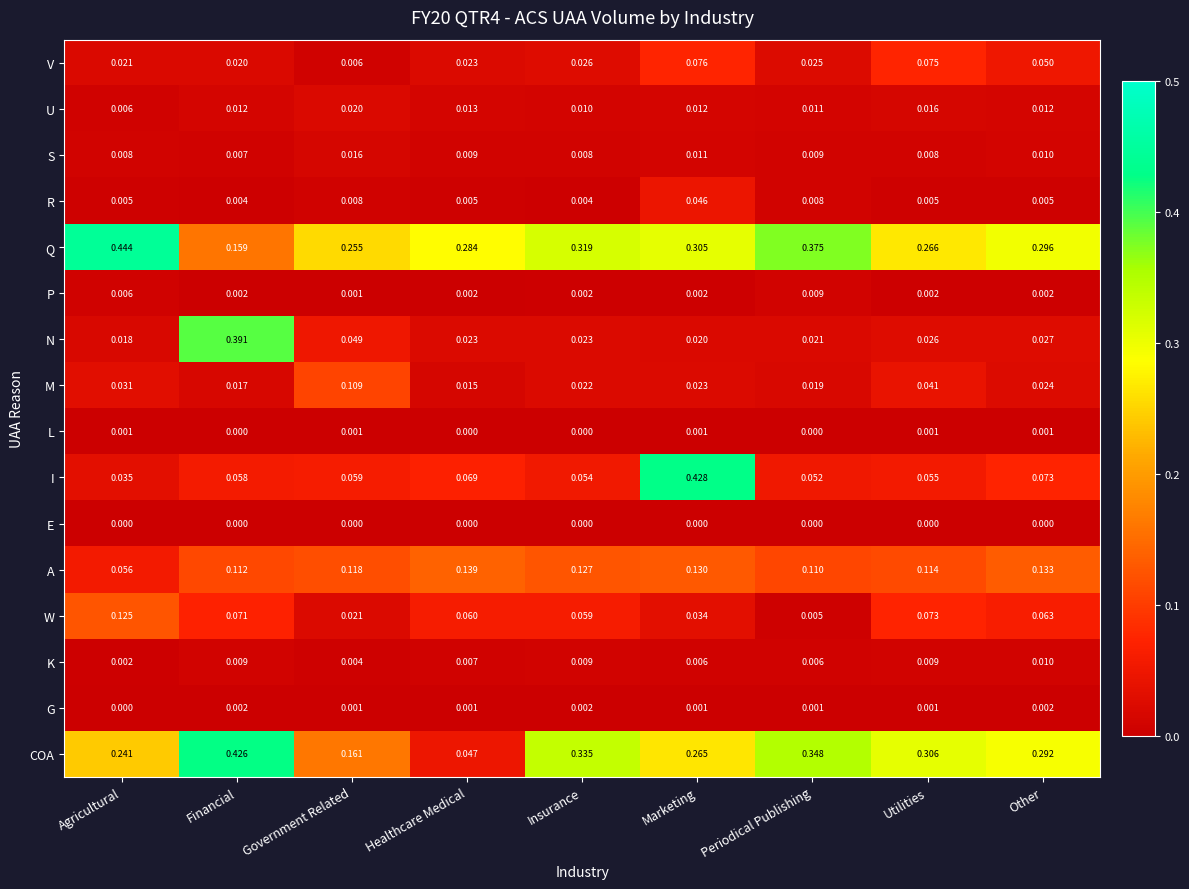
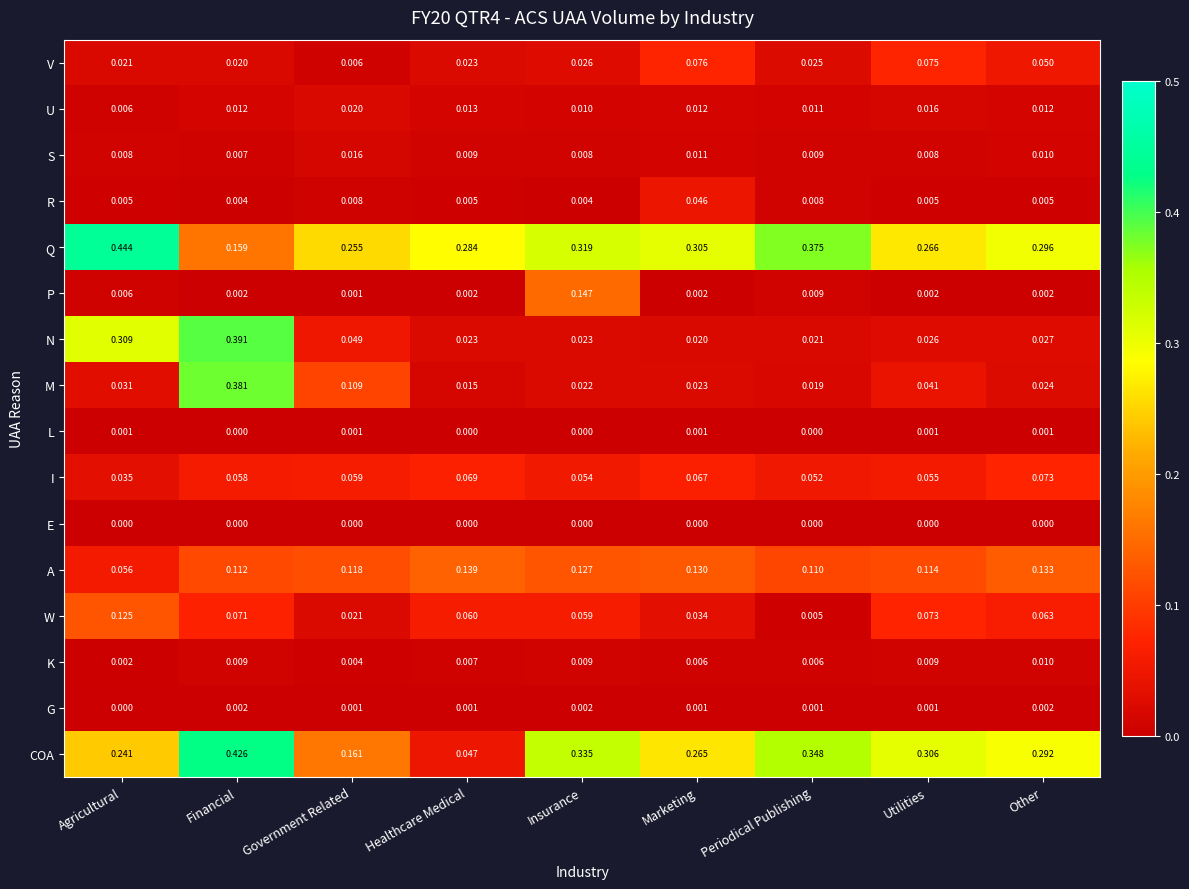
  {
    "V": {
      "Agricultural": 0.021,
      "Financial": 0.020,
      "Government Related": 0.006,
      "Healthcare Medical": 0.023,
      "Insurance": 0.026,
      "Marketing": 0.076,
      "Periodical Publishing": 0.025,
      "Utilities": 0.075,
      "Other": 0.050
    },
    "U": {
      "Agricultural": 0.006,
      "Financial": 0.012,
      "Government Related": 0.020,
      "Healthcare Medical": 0.013,
      "Insurance": 0.010,
      "Marketing": 0.012,
      "Periodical Publishing": 0.011,
      "Utilities": 0.016,
      "Other": 0.012
    },
    "S": {
      "Agricultural": 0.008,
      "Financial": 0.007,
      "Government Related": 0.016,
      "Healthcare Medical": 0.009,
      "Insurance": 0.008,
      "Marketing": 0.011,
      "Periodical Publishing": 0.009,
      "Utilities": 0.008,
      "Other": 0.010
    },
    "R": {
      "Agricultural": 0.005,
      "Financial": 0.004,
      "Government Related": 0.008,
      "Healthcare Medical": 0.005,
      "Insurance": 0.004,
      "Marketing": 0.046,
      "Periodical Publishing": 0.008,
      "Utilities": 0.005,
      "Other": 0.005
    },
    "Q": {
      "Agricultural": 0.444,
      "Financial": 0.159,
      "Government Related": 0.255,
      "Healthcare Medical": 0.284,
      "Insurance": 0.319,
      "Marketing": 0.305,
      "Periodical Publishing": 0.375,
      "Utilities": 0.266,
      "Other": 0.296
    },
    "P": {
      "Agricultural": 0.006,
      "Financial": 0.002,
      "Government Related": 0.001,
      "Healthcare Medical": 0.002,
-     "Insurance": 0.002,
+     "Insurance": 0.147,
      "Marketing": 0.002,
      "Periodical Publishing": 0.009,
      "Utilities": 0.002,
      "Other": 0.002
    },
    "N": {
-     "Agricultural": 0.018,
+     "Agricultural": 0.309,
      "Financial": 0.391,
      "Government Related": 0.049,
      "Healthcare Medical": 0.023,
      "Insurance": 0.023,
      "Marketing": 0.020,
      "Periodical Publishing": 0.021,
      "Utilities": 0.026,
      "Other": 0.027
    },
    "M": {
      "Agricultural": 0.031,
-     "Financial": 0.017,
+     "Financial": 0.381,
      "Government Related": 0.109,
      "Healthcare Medical": 0.015,
      "Insurance": 0.022,
      "Marketing": 0.023,
      "Periodical Publishing": 0.019,
      "Utilities": 0.041,
      "Other": 0.024
    },
    "L": {
      "Agricultural": 0.001,
      "Financial": 0.000,
      "Government Related": 0.001,
      "Healthcare Medical": 0.000,
      "Insurance": 0.000,
      "Marketing": 0.001,
      "Periodical Publishing": 0.000,
      "Utilities": 0.001,
      "Other": 0.001
    },
    "I": {
      "Agricultural": 0.035,
      "Financial": 0.058,
      "Government Related": 0.059,
      "Healthcare Medical": 0.069,
      "Insurance": 0.054,
-     "Marketing": 0.428,
+     "Marketing": 0.067,
      "Periodical Publishing": 0.052,
      "Utilities": 0.055,
      "Other": 0.073
    },
    "E": {
      "Agricultural": 0.000,
      "Financial": 0.000,
      "Government Related": 0.000,
      "Healthcare Medical": 0.000,
      "Insurance": 0.000,
      "Marketing": 0.000,
      "Periodical Publishing": 0.000,
      "Utilities": 0.000,
      "Other": 0.000
    },
    "A": {
      "Agricultural": 0.056,
      "Financial": 0.112,
      "Government Related": 0.118,
      "Healthcare Medical": 0.139,
      "Insurance": 0.127,
      "Marketing": 0.130,
      "Periodical Publishing": 0.110,
      "Utilities": 0.114,
      "Other": 0.133
    },
    "W": {
      "Agricultural": 0.125,
      "Financial": 0.071,
      "Government Related": 0.021,
      "Healthcare Medical": 0.060,
      "Insurance": 0.059,
      "Marketing": 0.034,
      "Periodical Publishing": 0.005,
      "Utilities": 0.073,
      "Other": 0.063
    },
    "K": {
      "Agricultural": 0.002,
      "Financial": 0.009,
      "Government Related": 0.004,
      "Healthcare Medical": 0.007,
      "Insurance": 0.009,
      "Marketing": 0.006,
      "Periodical Publishing": 0.006,
      "Utilities": 0.009,
      "Other": 0.010
    },
    "G": {
      "Agricultural": 0.000,
      "Financial": 0.002,
      "Government Related": 0.001,
      "Healthcare Medical": 0.001,
      "Insurance": 0.002,
      "Marketing": 0.001,
      "Periodical Publishing": 0.001,
      "Utilities": 0.001,
      "Other": 0.002
    },
    "COA": {
      "Agricultural": 0.241,
      "Financial": 0.426,
      "Government Related": 0.161,
      "Healthcare Medical": 0.047,
      "Insurance": 0.335,
      "Marketing": 0.265,
      "Periodical Publishing": 0.348,
      "Utilities": 0.306,
      "Other": 0.292
    }
  }
